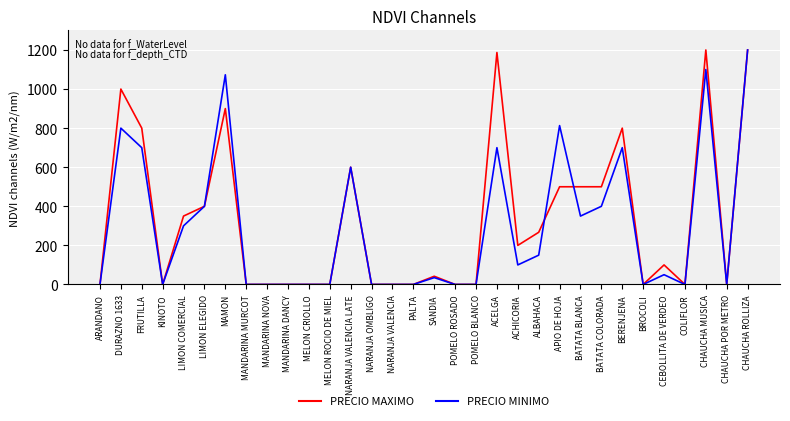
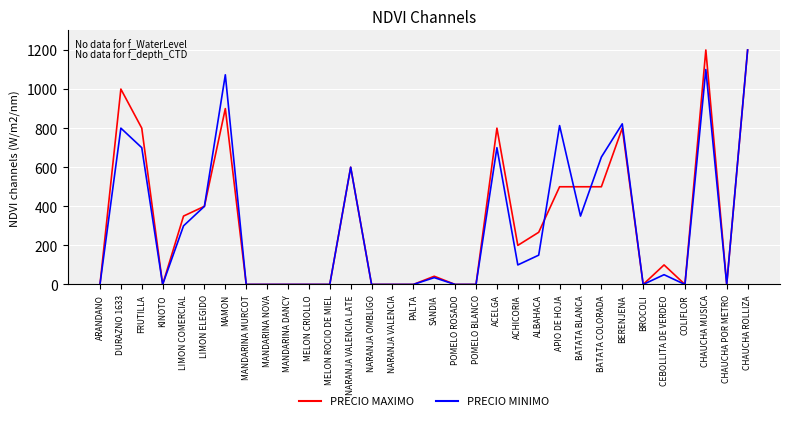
  {
    "PRECIO MAXIMO": {
      "DURAZNO 1633": 1000,
      "FRUTILLA": 800,
      "LIMON COMERCIAL": 350,
      "MAMON": 900,
-     "ACELGA": 1190,
+     "ACELGA": 800,
      "ACHICORIA": 200,
      "ALBAHACA": 270,
      "APIO DE HOJA": 500,
      "BATATA BLANCA": 500,
      "BATATA COLORADA": 500,
      "BERENJENA": 800,
      "CEBOLLITA DE VERDEO": 100,
      "CHAUCHA MUSICA": 1200
    },
    "PRECIO MINIMO": {
      "DURAZNO 1633": 800,
      "FRUTILLA": 700,
      "LIMON COMERCIAL": 300,
      "MAMON": 1070,
      "ACELGA": 700,
      "ACHICORIA": 100,
      "ALBAHACA": 150,
      "APIO DE HOJA": 810,
      "BATATA BLANCA": 350,
-     "BATATA COLORADA": 400,
-     "BERENJENA": 700,
+     "BATATA COLORADA": 650,
+     "BERENJENA": 820,
      "CEBOLLITA DE VERDEO": 50,
      "CHAUCHA MUSICA": 1100
    }
  }
